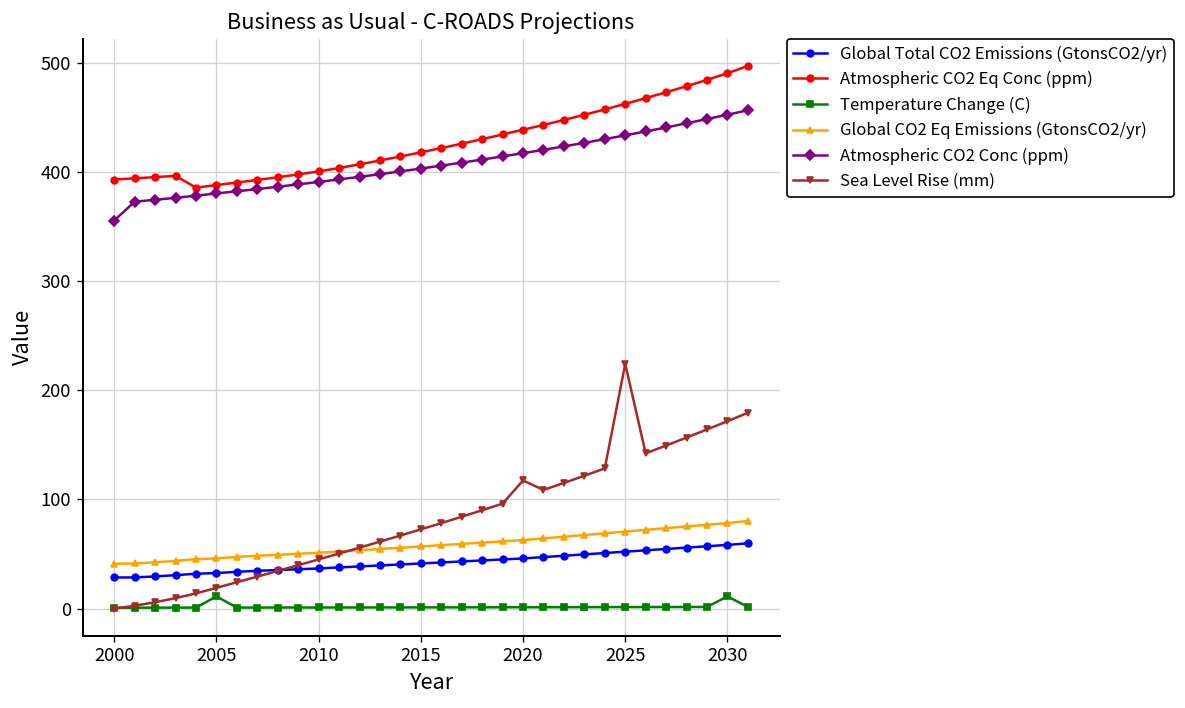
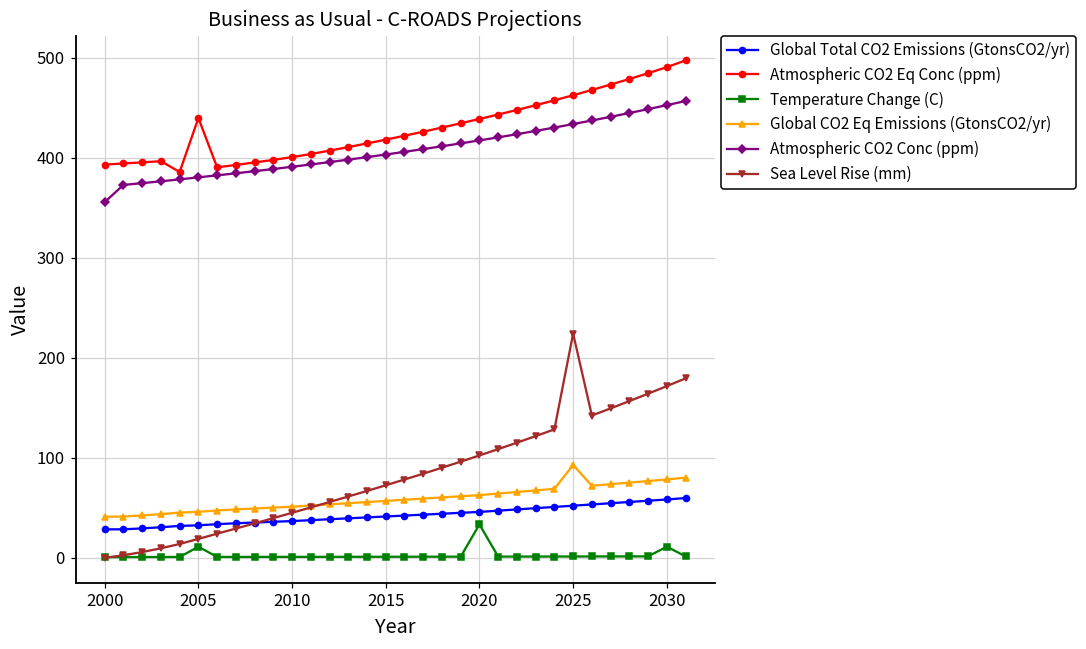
  {
    "Global Total CO2 Emissions (GtonsCO2/yr)": {
      "2000": 30,
      "2005": 30,
      "2010": 40,
      "2015": 40,
      "2020": 50,
      "2025": 50,
      "2030": 60
    },
    "Atmospheric CO2 Eq Conc (ppm)": {
      "2000": 390,
-     "2005": 390,
+     "2005": 440,
      "2010": 400,
      "2015": 420,
      "2020": 440,
      "2025": 460,
      "2030": 490
    },
    "Temperature Change (C)": {
      "2005": 10,
      "2010": 0,
      "2015": 0,
-     "2020": 0,
+     "2020": 30,
      "2025": 0,
      "2030": 10
    },
    "Global CO2 Eq Emissions (GtonsCO2/yr)": {
      "2000": 40,
      "2005": 50,
      "2010": 50,
      "2015": 60,
      "2020": 60,
-     "2025": 70,
+     "2025": 90,
      "2030": 80
    },
    "Atmospheric CO2 Conc (ppm)": {
      "2000": 360,
      "2005": 380,
      "2010": 390,
      "2015": 400,
      "2020": 420,
      "2025": 430,
      "2030": 450
    },
    "Sea Level Rise (mm)": {
      "2005": 20,
      "2010": 50,
      "2015": 70,
-     "2020": 120,
+     "2020": 100,
      "2025": 220,
      "2030": 170
    }
  }
